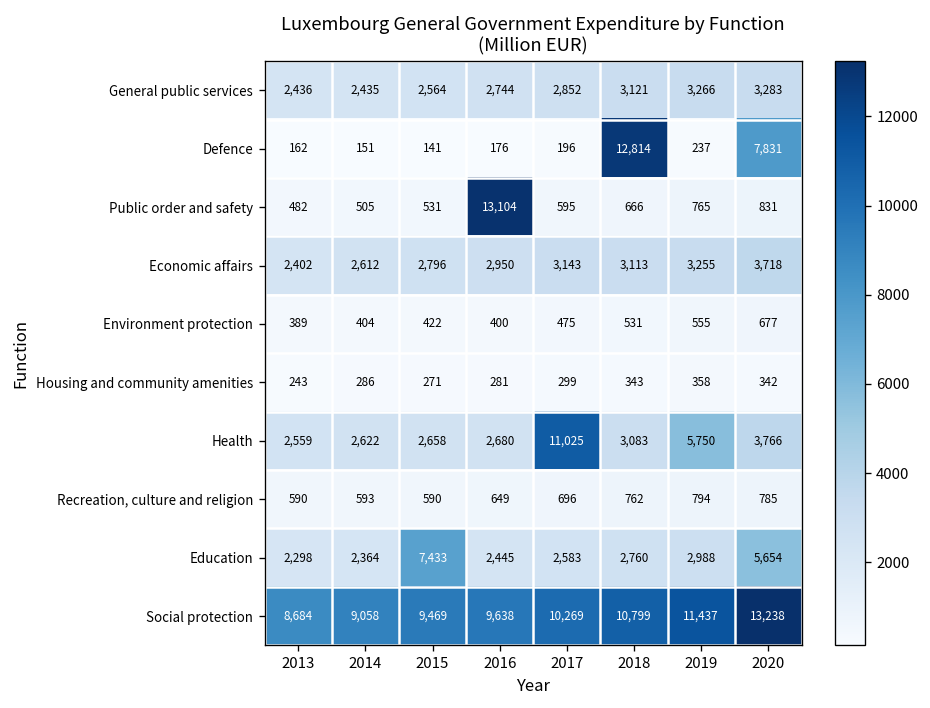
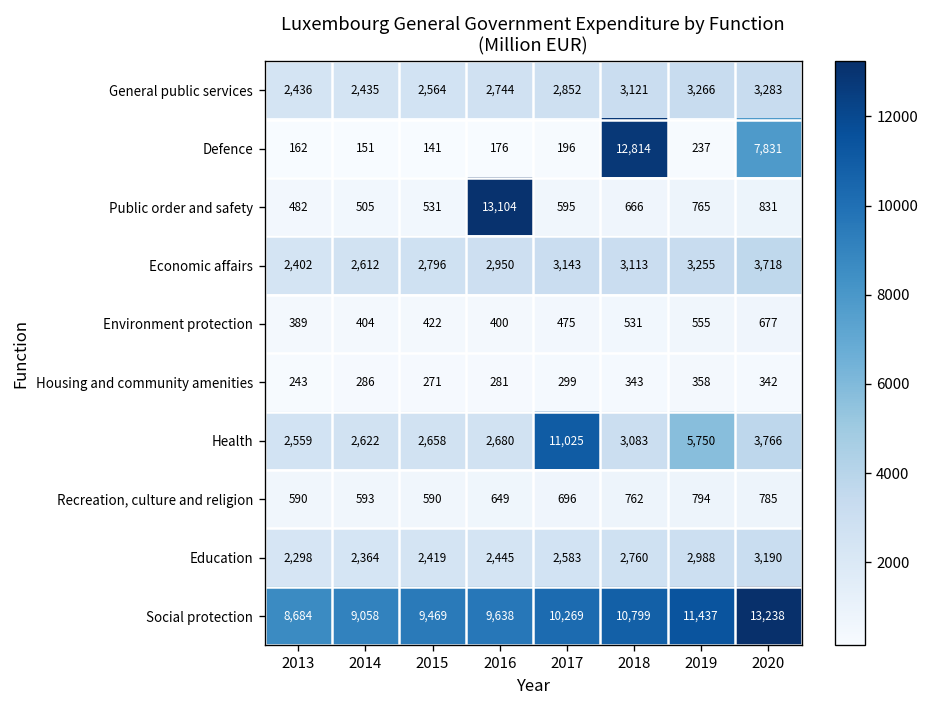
  {
    "General public services": {
      "2013": "2,436",
      "2014": "2,435",
      "2015": "2,564",
      "2016": "2,744",
      "2017": "2,852",
      "2018": "3,121",
      "2019": "3,266",
      "2020": "3,283"
    },
    "Defence": {
      "2013": "162",
      "2014": "151",
      "2015": "141",
      "2016": "176",
      "2017": "196",
      "2018": "12,814",
      "2019": "237",
      "2020": "7,831"
    },
    "Public order and safety": {
      "2013": "482",
      "2014": "505",
      "2015": "531",
      "2016": "13,104",
      "2017": "595",
      "2018": "666",
      "2019": "765",
      "2020": "831"
    },
    "Economic affairs": {
      "2013": "2,402",
      "2014": "2,612",
      "2015": "2,796",
      "2016": "2,950",
      "2017": "3,143",
      "2018": "3,113",
      "2019": "3,255",
      "2020": "3,718"
    },
    "Environment protection": {
      "2013": "389",
      "2014": "404",
      "2015": "422",
      "2016": "400",
      "2017": "475",
      "2018": "531",
      "2019": "555",
      "2020": "677"
    },
    "Housing and community amenities": {
      "2013": "243",
      "2014": "286",
      "2015": "271",
      "2016": "281",
      "2017": "299",
      "2018": "343",
      "2019": "358",
      "2020": "342"
    },
    "Health": {
      "2013": "2,559",
      "2014": "2,622",
      "2015": "2,658",
      "2016": "2,680",
      "2017": "11,025",
      "2018": "3,083",
      "2019": "5,750",
      "2020": "3,766"
    },
    "Recreation, culture and religion": {
      "2013": "590",
      "2014": "593",
      "2015": "590",
      "2016": "649",
      "2017": "696",
      "2018": "762",
      "2019": "794",
      "2020": "785"
    },
    "Education": {
      "2013": "2,298",
      "2014": "2,364",
-     "2015": "7,433",
+     "2015": "2,419",
      "2016": "2,445",
      "2017": "2,583",
      "2018": "2,760",
      "2019": "2,988",
-     "2020": "5,654"
+     "2020": "3,190"
    },
    "Social protection": {
      "2013": "8,684",
      "2014": "9,058",
      "2015": "9,469",
      "2016": "9,638",
      "2017": "10,269",
      "2018": "10,799",
      "2019": "11,437",
      "2020": "13,238"
    }
  }
